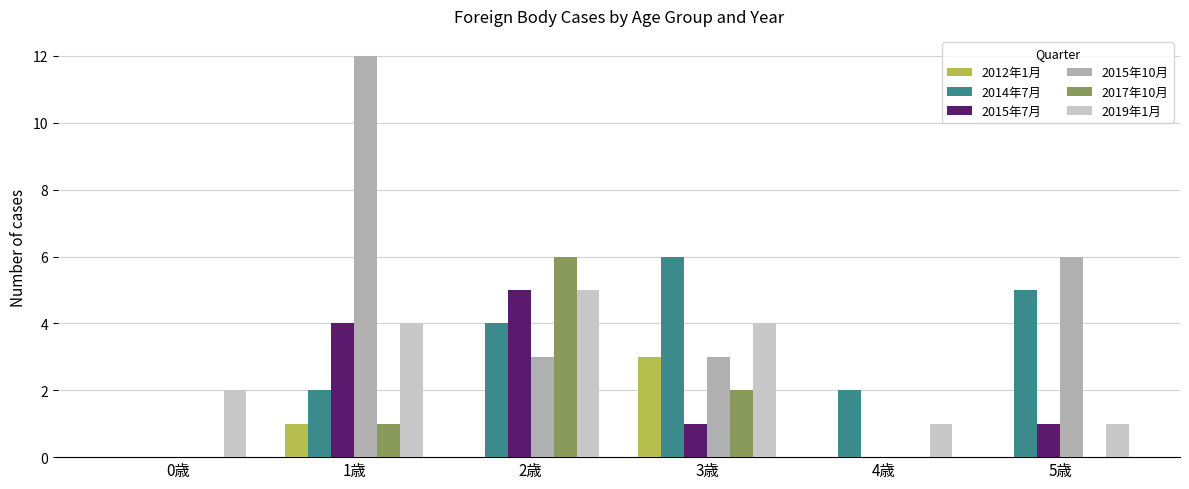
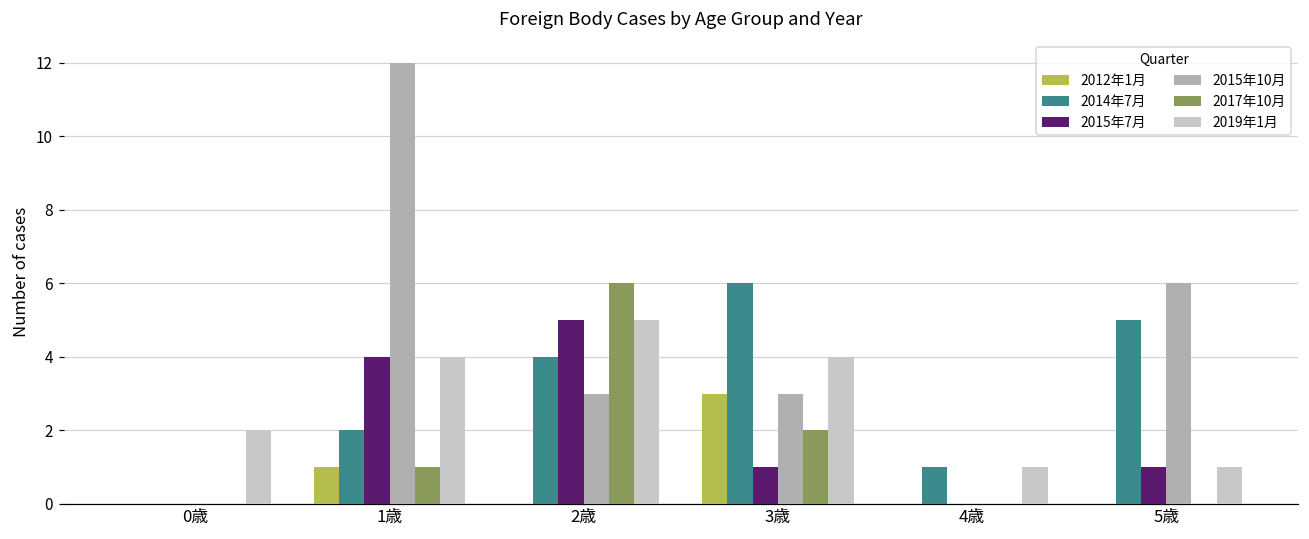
  {
    "2014年7月": {
      "0歳": 0,
      "1歳": 2,
      "2歳": 4,
      "3歳": 6,
-     "4歳": 2,
+     "4歳": 1,
      "5歳": 5
    },
    "2015年7月": {
      "0歳": 0,
      "1歳": 4,
      "2歳": 5,
      "3歳": 1,
      "4歳": 0,
      "5歳": 1
    }
  }
